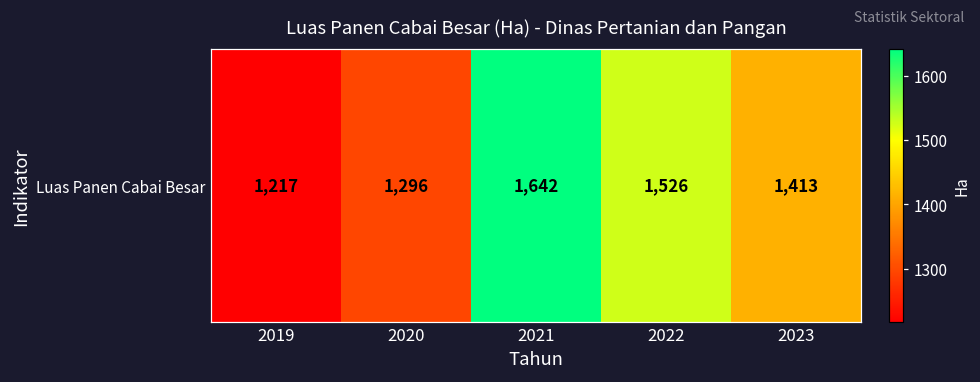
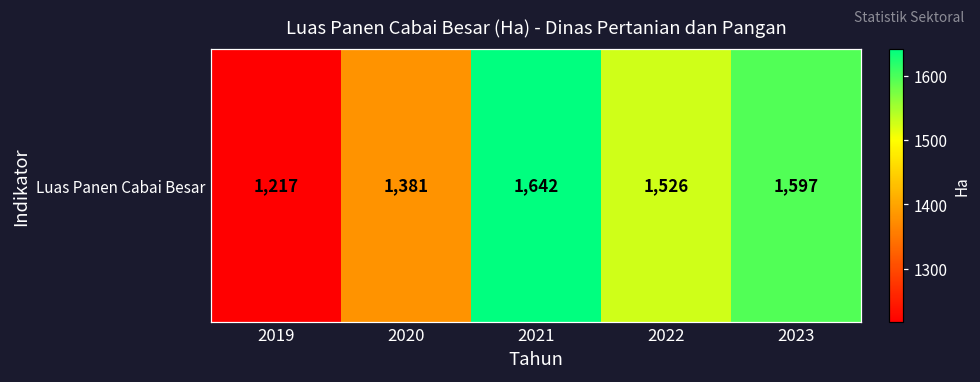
  {
    "Luas Panen Cabai Besar": {
      "2019": "1,217",
-     "2020": "1,296",
+     "2020": "1,381",
      "2021": "1,642",
      "2022": "1,526",
-     "2023": "1,413"
+     "2023": "1,597"
    }
  }
